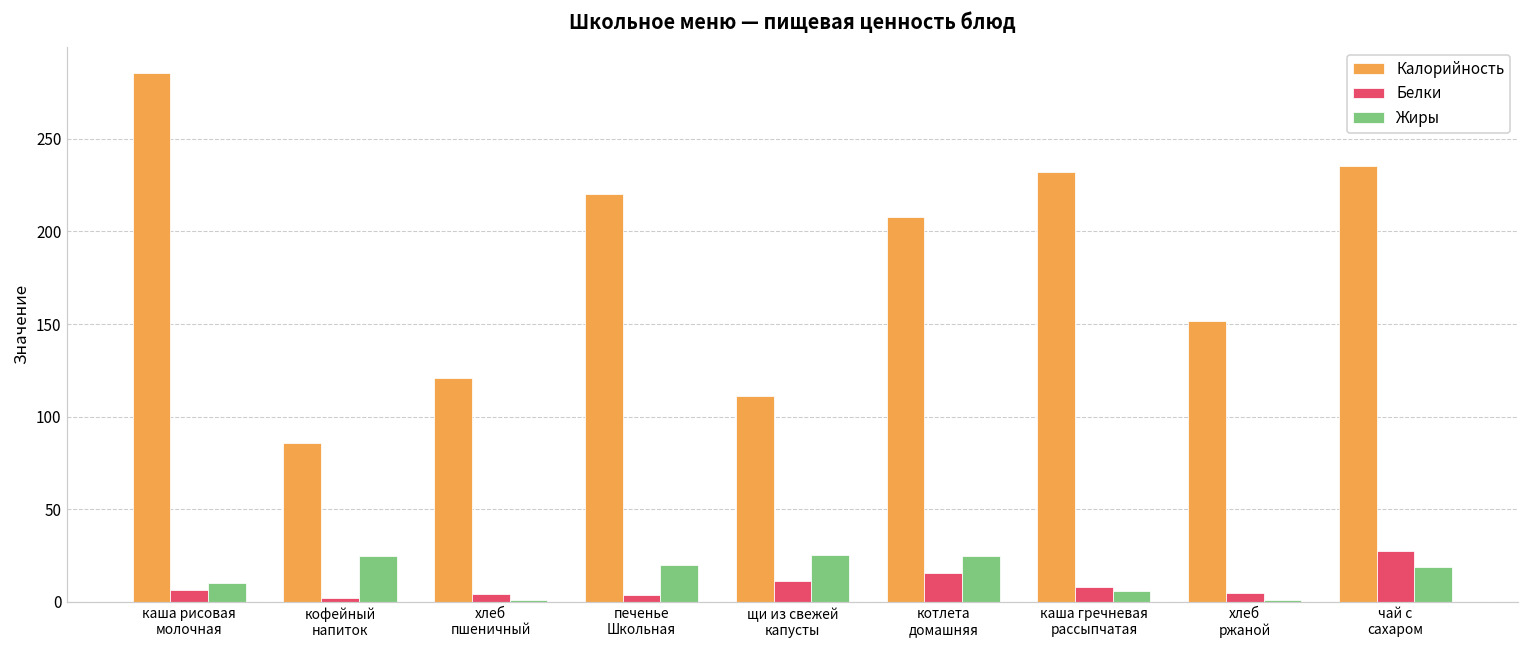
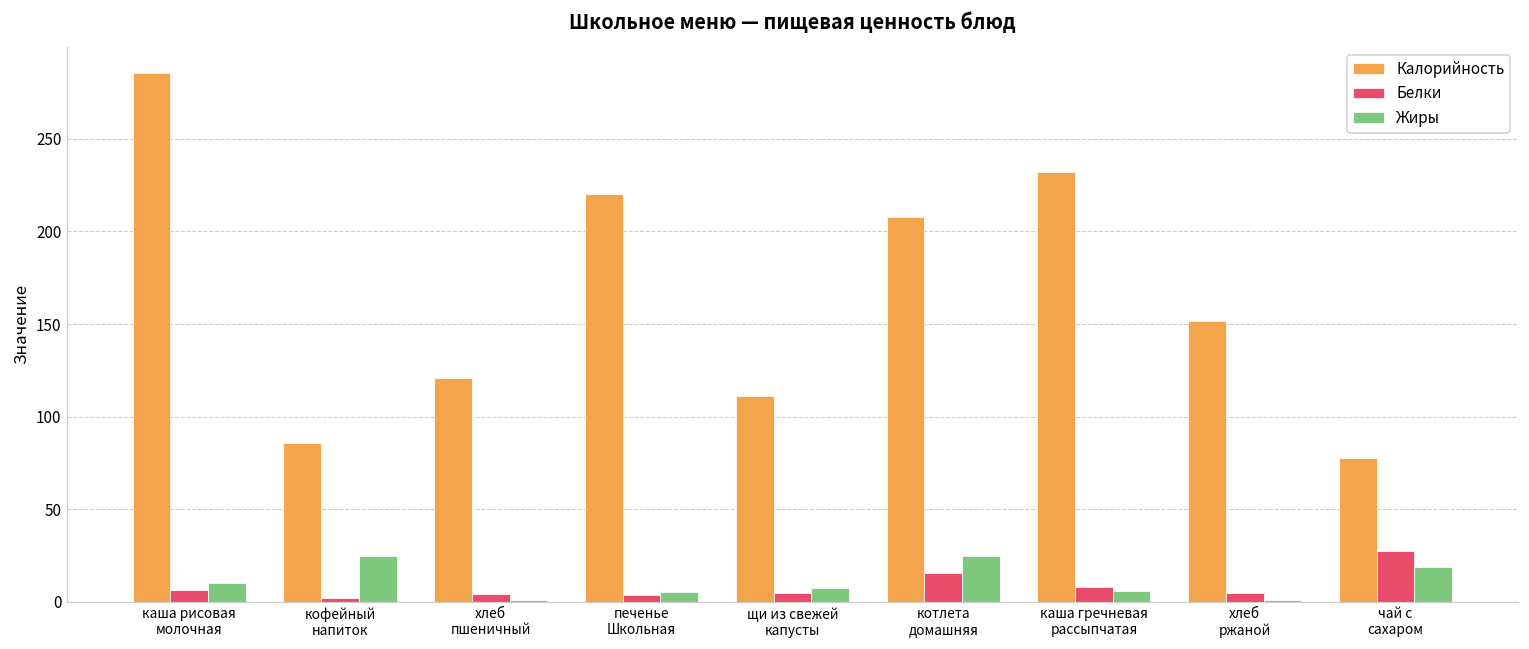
  {
    "Калорийность": {
      "каша рисовая молочная": 285,
      "кофейный напиток": 86,
      "хлеб пшеничный": 121,
      "печенье Школьная": 220,
      "щи из свежей капусты": 111,
      "котлета домашняя": 208,
      "каша гречневая рассыпчатая": 232,
      "хлеб ржаной": 152,
-     "чай с сахаром": 236
+     "чай с сахаром": 78
    },
    "Белки": {
      "каша рисовая молочная": 6,
      "кофейный напиток": 2,
      "хлеб пшеничный": 4,
      "печенье Школьная": 4,
-     "щи из свежей капусты": 11,
+     "щи из свежей капусты": 5,
      "котлета домашняя": 16,
      "каша гречневая рассыпчатая": 8,
      "хлеб ржаной": 5,
      "чай с сахаром": 27
    },
    "Жиры": {
      "каша рисовая молочная": 10,
      "кофейный напиток": 25,
-     "печенье Школьная": 20,
-     "щи из свежей капусты": 25,
+     "печенье Школьная": 6,
+     "щи из свежей капусты": 7,
      "котлета домашняя": 25,
      "каша гречневая рассыпчатая": 6,
      "чай с сахаром": 19
    }
  }
